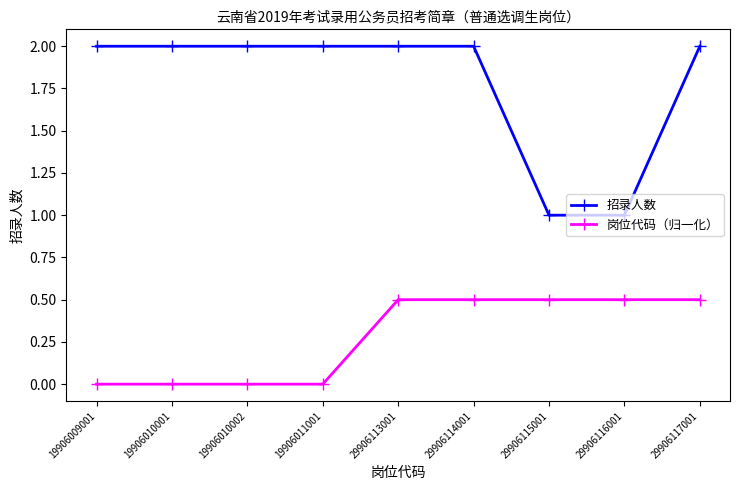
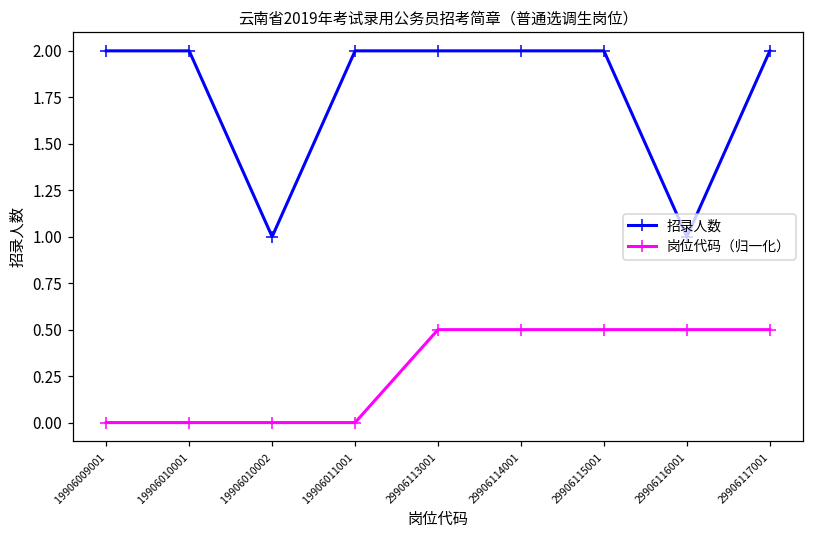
  {
    "招录人数": {
      "19906009001": 2,
      "19906010001": 2,
-     "19906010002": 2,
+     "19906010002": 1,
      "19906011001": 2,
      "29906113001": 2,
      "29906114001": 2,
-     "29906115001": 1,
+     "29906115001": 2,
      "29906117001": 2
    },
    "岗位代码（归一化）": {
      "19906009001": 0,
      "19906010001": 0,
      "19906010002": 0,
      "19906011001": 0,
      "29906113001": 0.50,
      "29906114001": 0.50,
      "29906115001": 0.50,
      "29906116001": 0.50,
      "29906117001": 0.50
    }
  }
